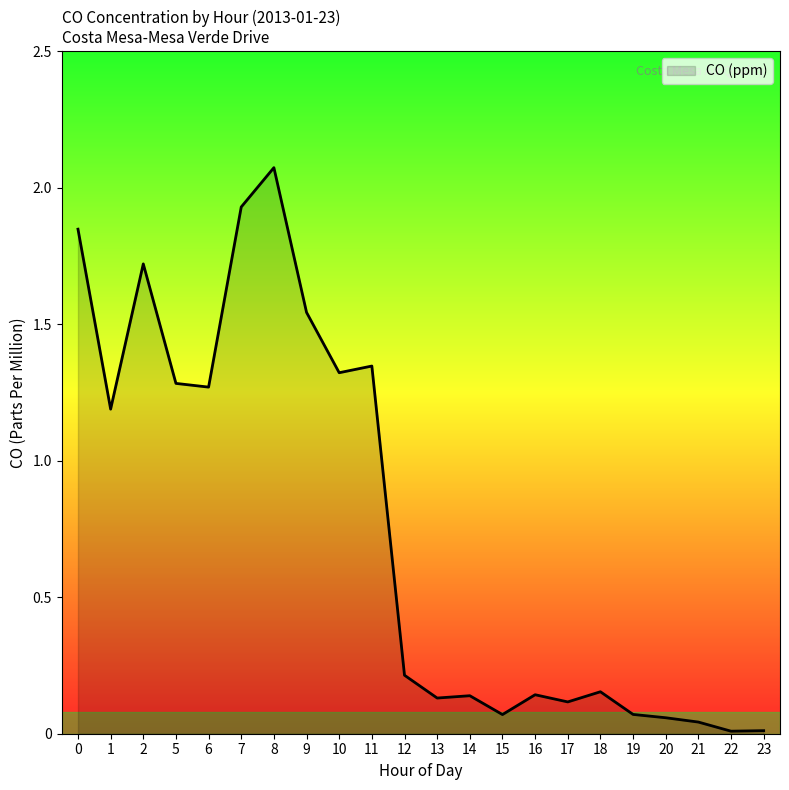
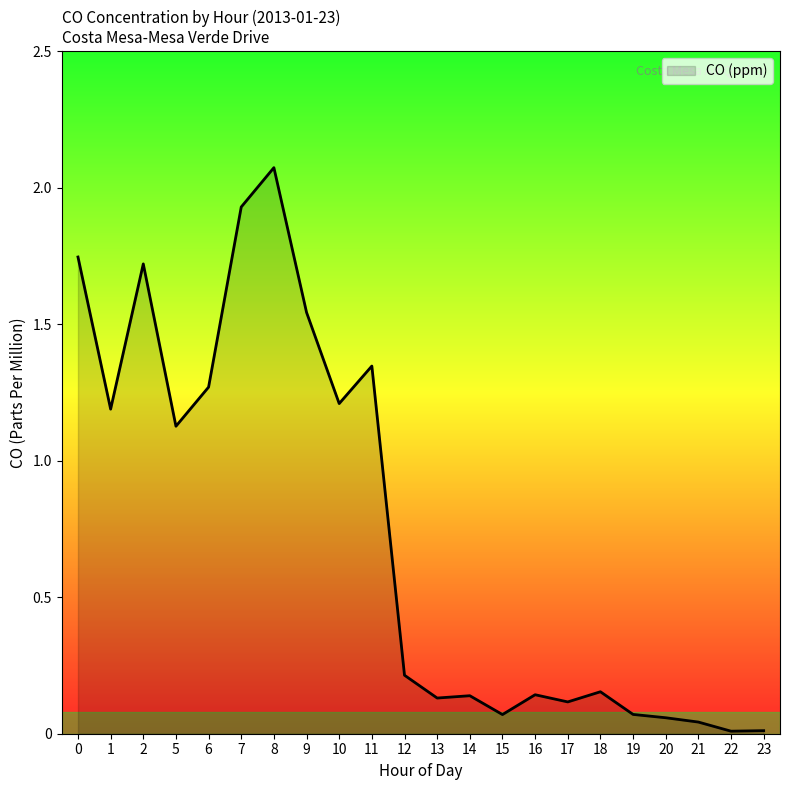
  {
-   "0": 1.85,
+   "0": 1.75,
    "1": 1.19,
    "2": 1.72,
-   "5": 1.28,
+   "5": 1.13,
    "6": 1.27,
    "7": 1.93,
    "8": 2.07,
    "9": 1.54,
-   "10": 1.32,
+   "10": 1.21,
    "11": 1.35,
    "12": 0.21,
    "13": 0.13,
    "14": 0.14,
    "16": 0.14,
    "17": 0.12,
    "18": 0.15
  }
